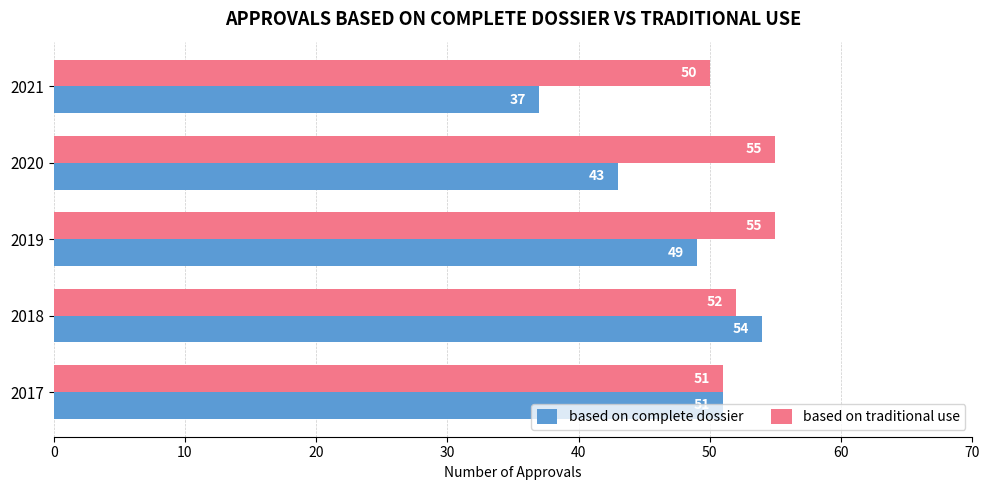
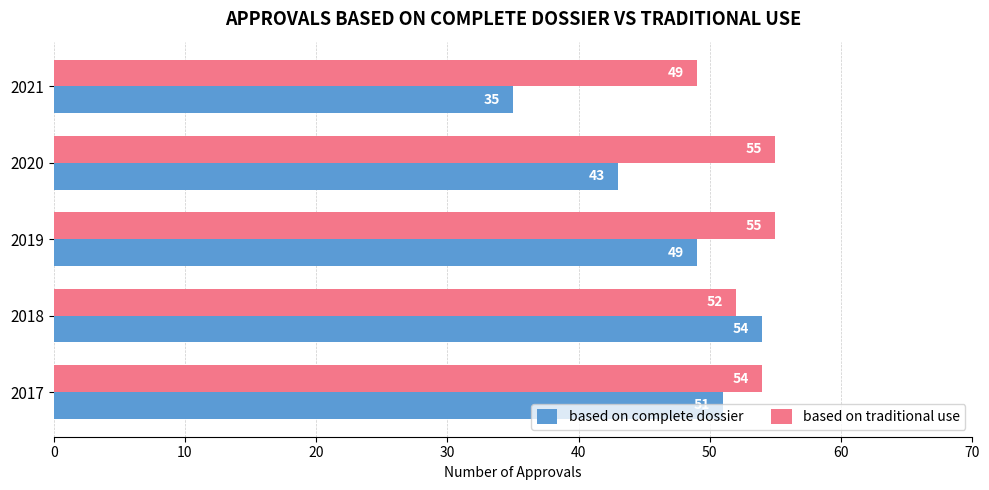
  {
    "based on complete dossier": {
-     "2021": 37,
+     "2021": 35,
      "2020": 43,
      "2019": 49,
      "2018": 54
    },
    "based on traditional use": {
-     "2021": 50,
+     "2021": 49,
      "2020": 55,
      "2019": 55,
      "2018": 52,
-     "2017": 51
+     "2017": 54
    }
  }
